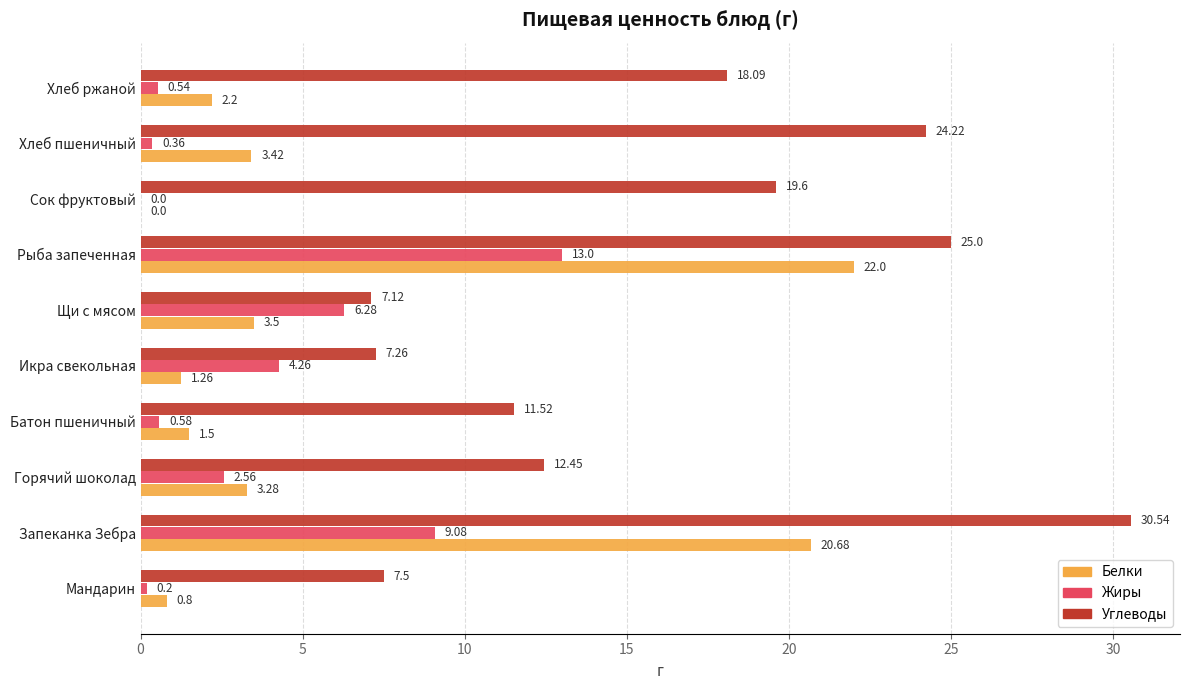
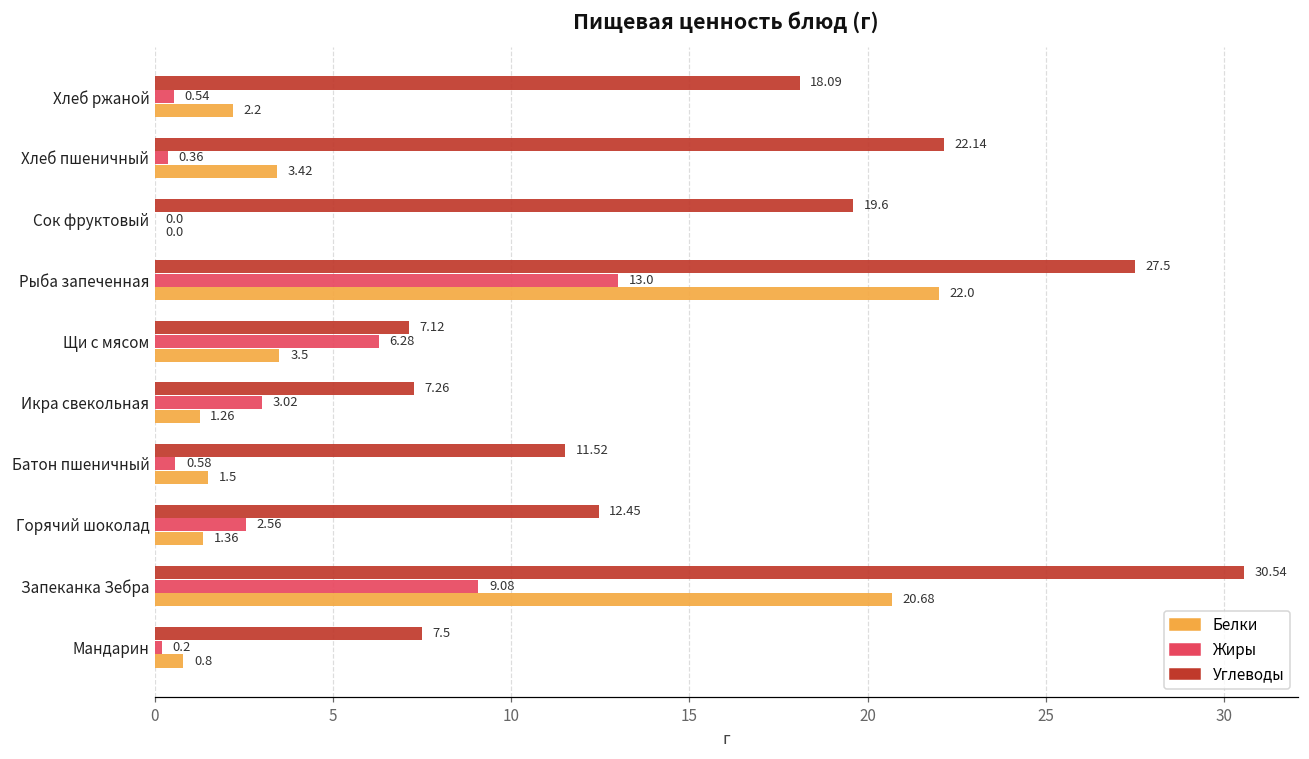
  {
    "Белки": {
      "Хлеб ржаной": 2.2,
      "Хлеб пшеничный": 3.42,
      "Сок фруктовый": 0.0,
      "Рыба запеченная": 22.0,
      "Щи с мясом": 3.5,
      "Икра свекольная": 1.26,
      "Батон пшеничный": 1.5,
-     "Горячий шоколад": 3.28,
+     "Горячий шоколад": 1.36,
      "Запеканка Зебра": 20.68,
      "Мандарин": 0.8
    },
    "Жиры": {
      "Хлеб ржаной": 0.54,
      "Хлеб пшеничный": 0.36,
      "Сок фруктовый": 0.0,
      "Рыба запеченная": 13.0,
      "Щи с мясом": 6.28,
-     "Икра свекольная": 4.26,
+     "Икра свекольная": 3.02,
      "Батон пшеничный": 0.58,
      "Горячий шоколад": 2.56,
      "Запеканка Зебра": 9.08,
      "Мандарин": 0.2
    },
    "Углеводы": {
      "Хлеб ржаной": 18.09,
-     "Хлеб пшеничный": 24.22,
+     "Хлеб пшеничный": 22.14,
      "Сок фруктовый": 19.6,
-     "Рыба запеченная": 25.0,
+     "Рыба запеченная": 27.5,
      "Щи с мясом": 7.12,
      "Икра свекольная": 7.26,
      "Батон пшеничный": 11.52,
      "Горячий шоколад": 12.45,
      "Запеканка Зебра": 30.54,
      "Мандарин": 7.5
    }
  }
